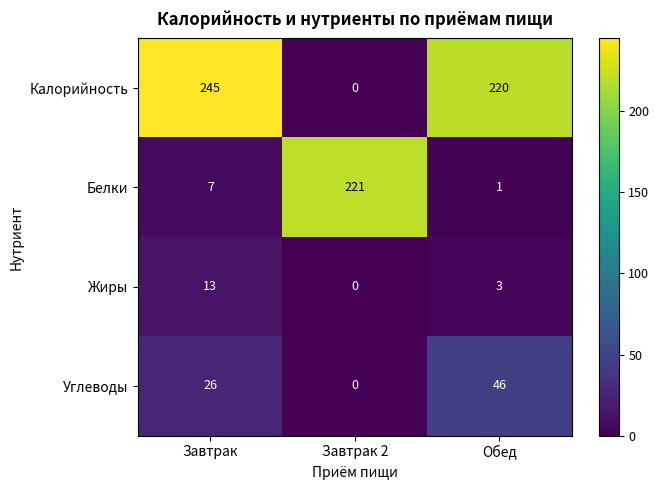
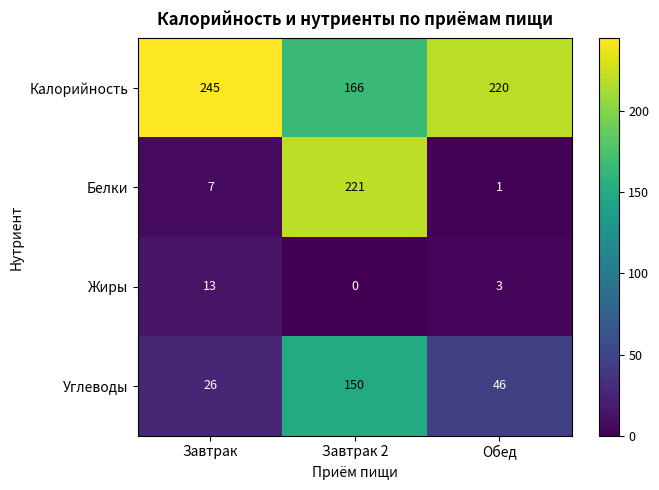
  {
    "Калорийность": {
      "Завтрак": 245,
-     "Завтрак 2": 0,
+     "Завтрак 2": 166,
      "Обед": 220
    },
    "Белки": {
      "Завтрак": 7,
      "Завтрак 2": 221,
      "Обед": 1
    },
    "Жиры": {
      "Завтрак": 13,
      "Завтрак 2": 0,
      "Обед": 3
    },
    "Углеводы": {
      "Завтрак": 26,
-     "Завтрак 2": 0,
+     "Завтрак 2": 150,
      "Обед": 46
    }
  }
